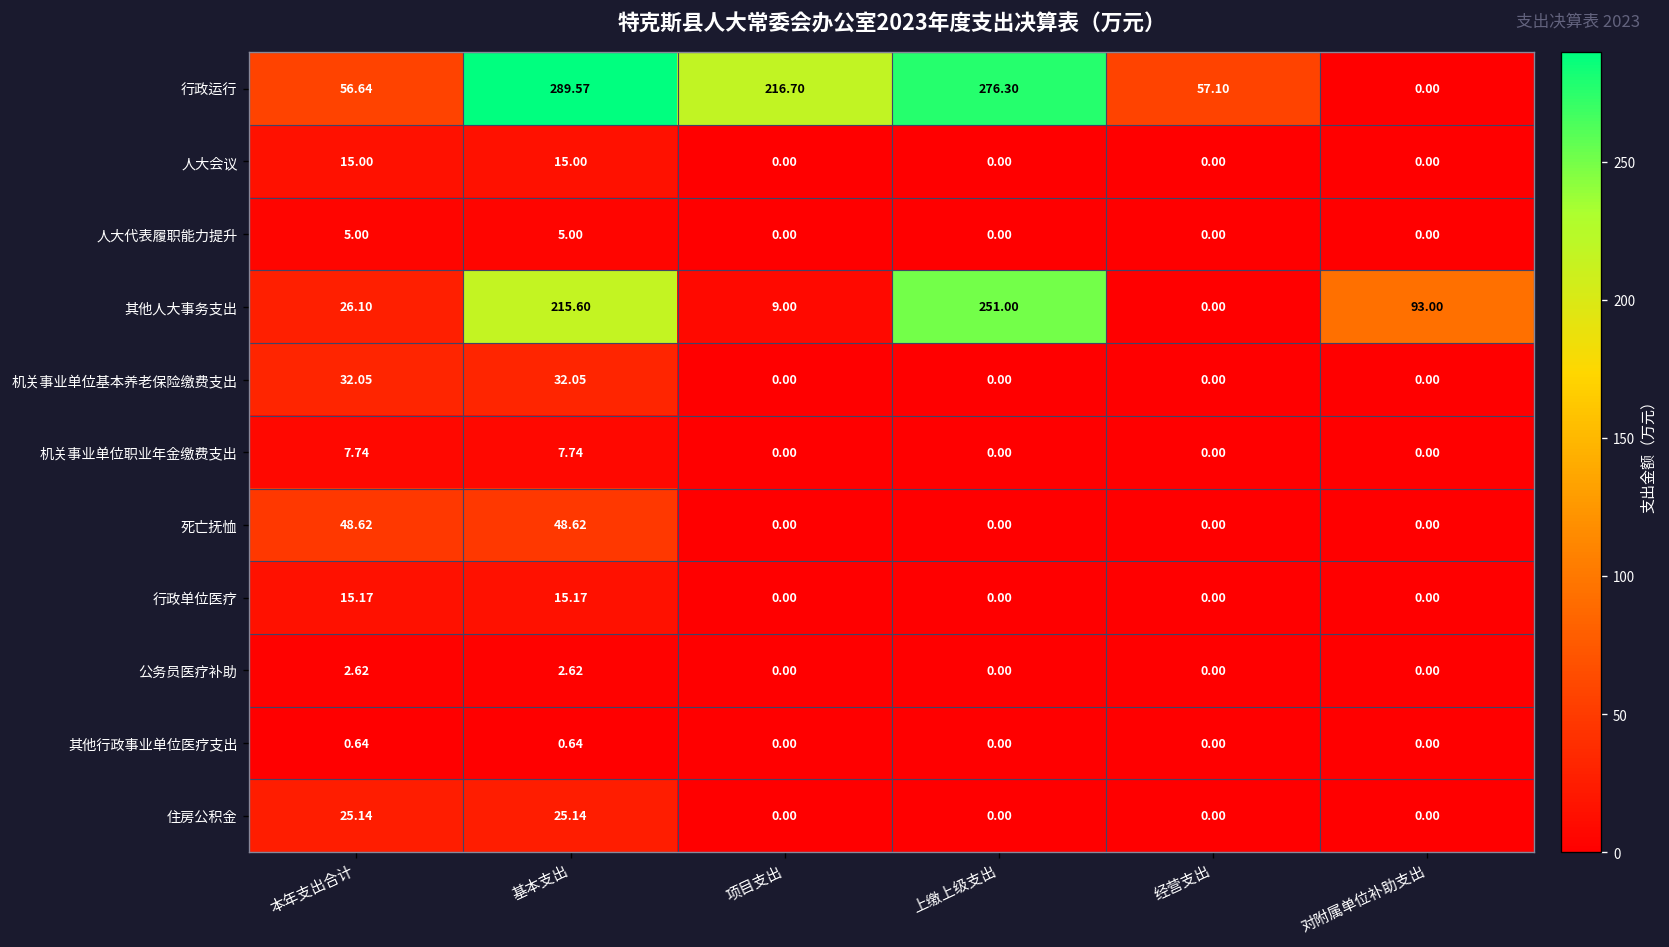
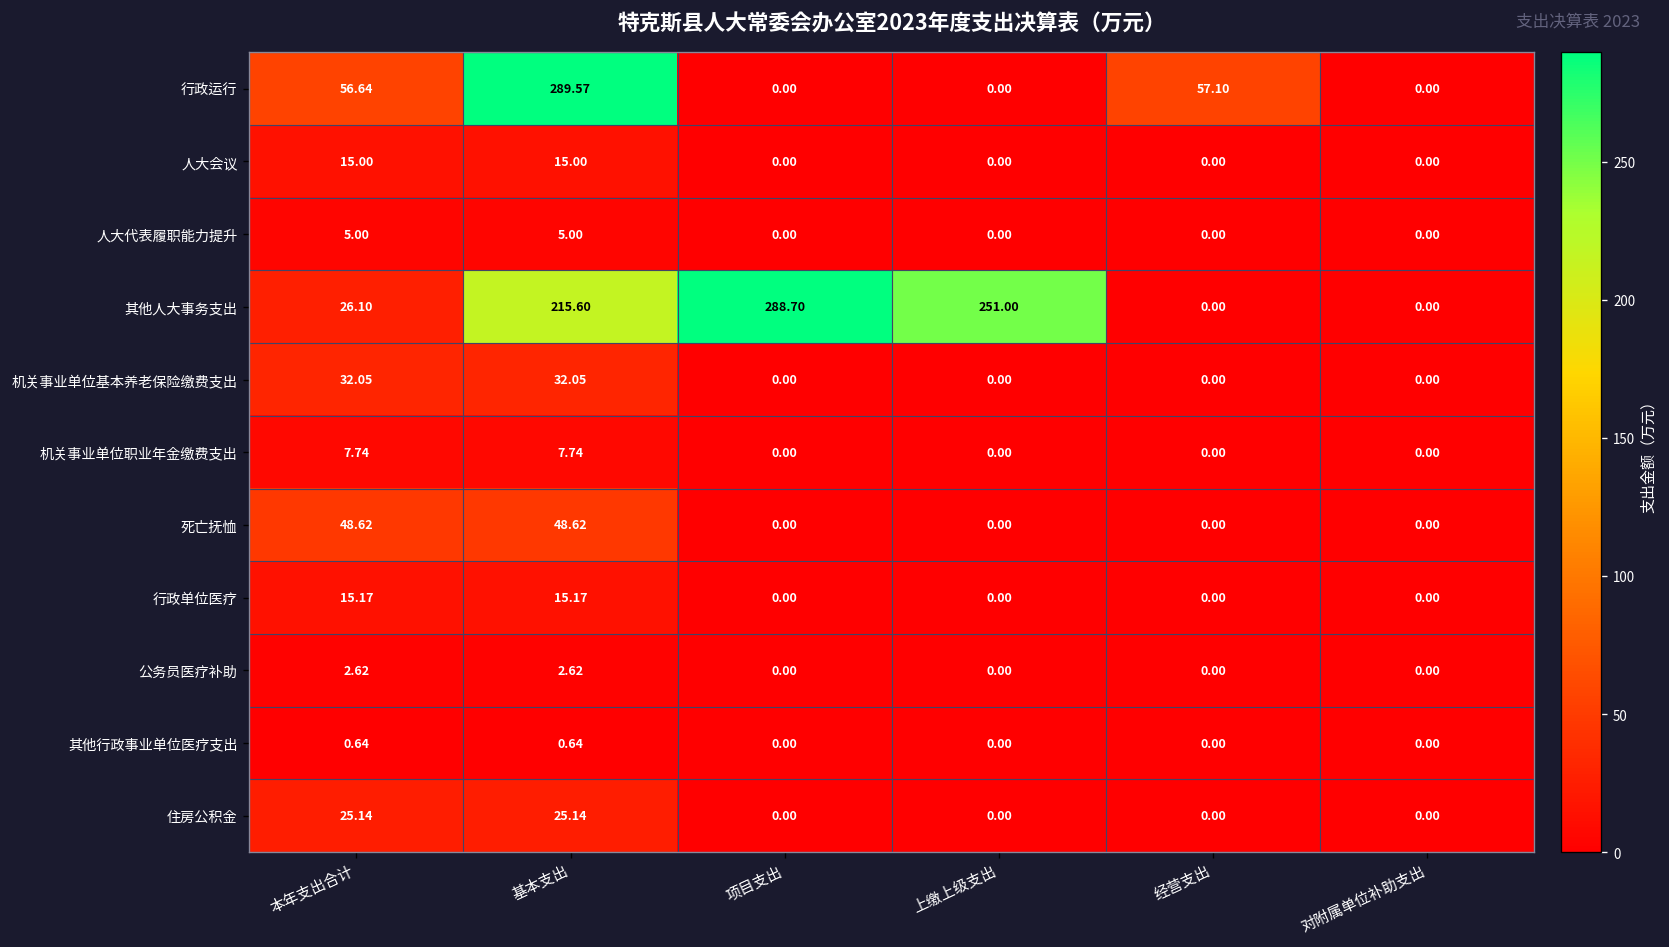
  {
    "行政运行": {
      "本年支出合计": 56.64,
      "基本支出": 289.57,
-     "项目支出": 216.70,
-     "上缴上级支出": 276.30,
+     "项目支出": 0.00,
+     "上缴上级支出": 0.00,
      "经营支出": 57.10,
      "对附属单位补助支出": 0.00
    },
    "人大会议": {
      "本年支出合计": 15.00,
      "基本支出": 15.00,
      "项目支出": 0.00,
      "上缴上级支出": 0.00,
      "经营支出": 0.00,
      "对附属单位补助支出": 0.00
    },
    "人大代表履职能力提升": {
      "本年支出合计": 5.00,
      "基本支出": 5.00,
      "项目支出": 0.00,
      "上缴上级支出": 0.00,
      "经营支出": 0.00,
      "对附属单位补助支出": 0.00
    },
    "其他人大事务支出": {
      "本年支出合计": 26.10,
      "基本支出": 215.60,
-     "项目支出": 9.00,
+     "项目支出": 288.70,
      "上缴上级支出": 251.00,
      "经营支出": 0.00,
-     "对附属单位补助支出": 93.00
+     "对附属单位补助支出": 0.00
    },
    "机关事业单位基本养老保险缴费支出": {
      "本年支出合计": 32.05,
      "基本支出": 32.05,
      "项目支出": 0.00,
      "上缴上级支出": 0.00,
      "经营支出": 0.00,
      "对附属单位补助支出": 0.00
    },
    "机关事业单位职业年金缴费支出": {
      "本年支出合计": 7.74,
      "基本支出": 7.74,
      "项目支出": 0.00,
      "上缴上级支出": 0.00,
      "经营支出": 0.00,
      "对附属单位补助支出": 0.00
    },
    "死亡抚恤": {
      "本年支出合计": 48.62,
      "基本支出": 48.62,
      "项目支出": 0.00,
      "上缴上级支出": 0.00,
      "经营支出": 0.00,
      "对附属单位补助支出": 0.00
    },
    "行政单位医疗": {
      "本年支出合计": 15.17,
      "基本支出": 15.17,
      "项目支出": 0.00,
      "上缴上级支出": 0.00,
      "经营支出": 0.00,
      "对附属单位补助支出": 0.00
    },
    "公务员医疗补助": {
      "本年支出合计": 2.62,
      "基本支出": 2.62,
      "项目支出": 0.00,
      "上缴上级支出": 0.00,
      "经营支出": 0.00,
      "对附属单位补助支出": 0.00
    },
    "其他行政事业单位医疗支出": {
      "本年支出合计": 0.64,
      "基本支出": 0.64,
      "项目支出": 0.00,
      "上缴上级支出": 0.00,
      "经营支出": 0.00,
      "对附属单位补助支出": 0.00
    },
    "住房公积金": {
      "本年支出合计": 25.14,
      "基本支出": 25.14,
      "项目支出": 0.00,
      "上缴上级支出": 0.00,
      "经营支出": 0.00,
      "对附属单位补助支出": 0.00
    }
  }
